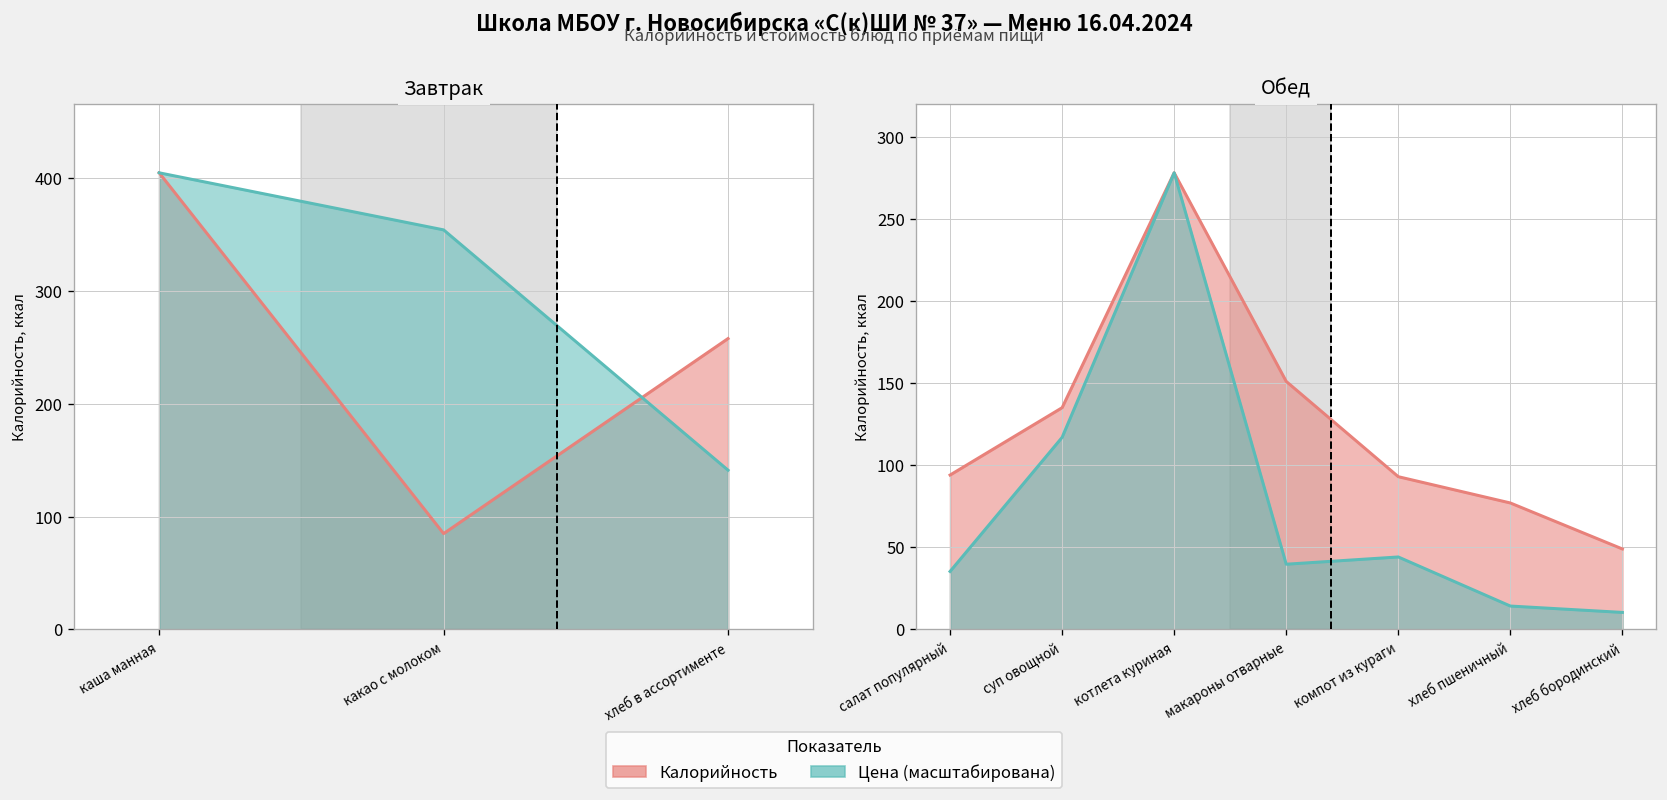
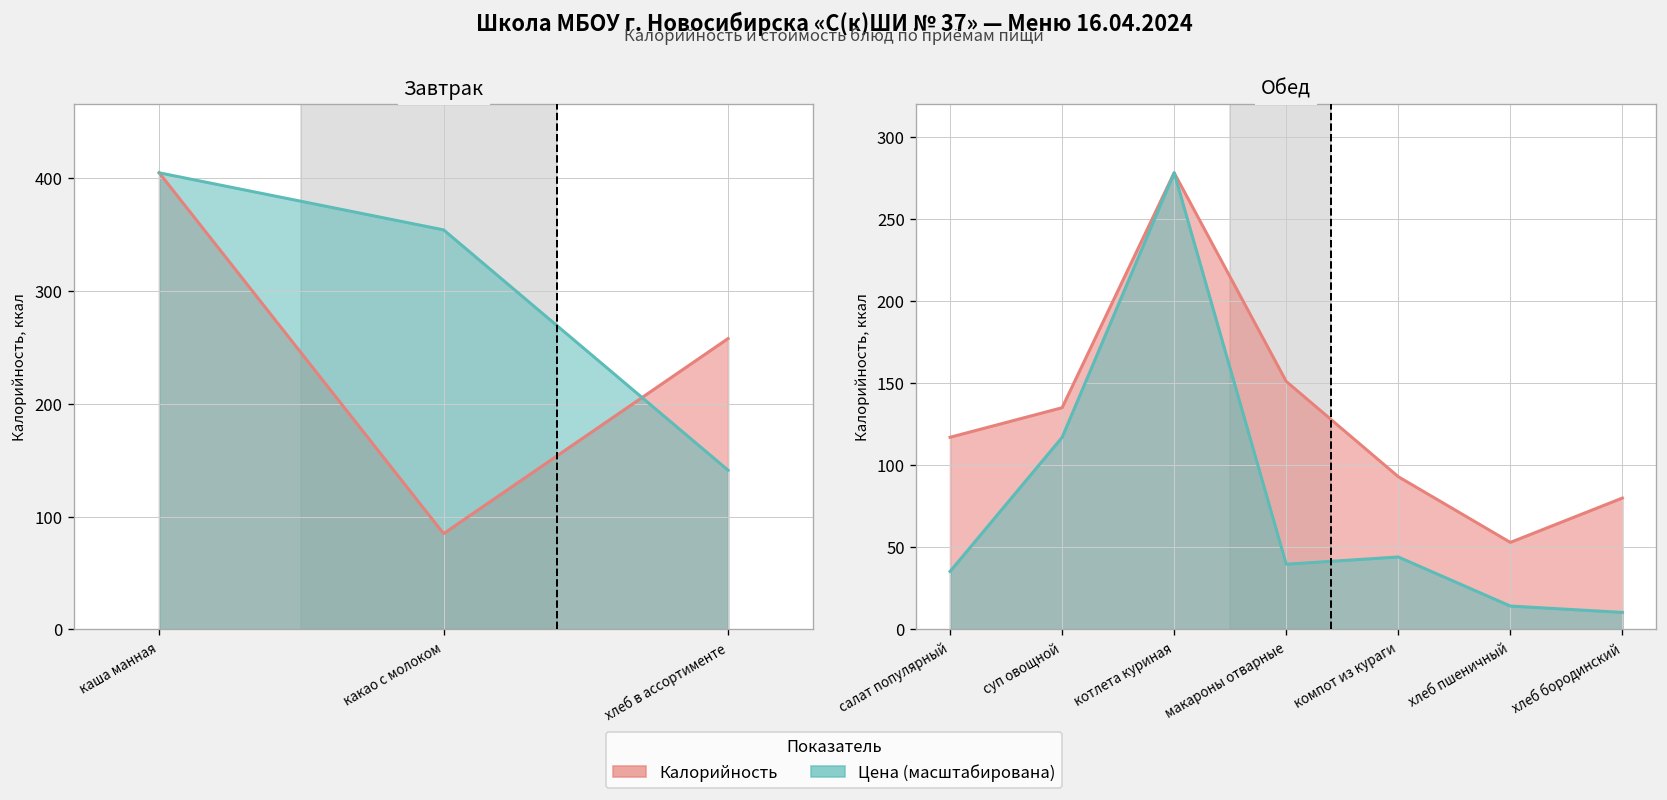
  {
    "Завтрак": {
      "Калорийность": {
        "какао с молоком": 90,
        "хлеб в ассортименте": 260
      }
    },
    "Обед": {
      "Калорийность": {
-       "салат популярный": 94,
+       "салат популярный": 117,
        "суп овощной": 135,
        "макароны отварные": 151,
        "компот из кураги": 93,
-       "хлеб пшеничный": 77,
-       "хлеб бородинский": 49
+       "хлеб пшеничный": 53,
+       "хлеб бородинский": 80
      }
    }
  }
